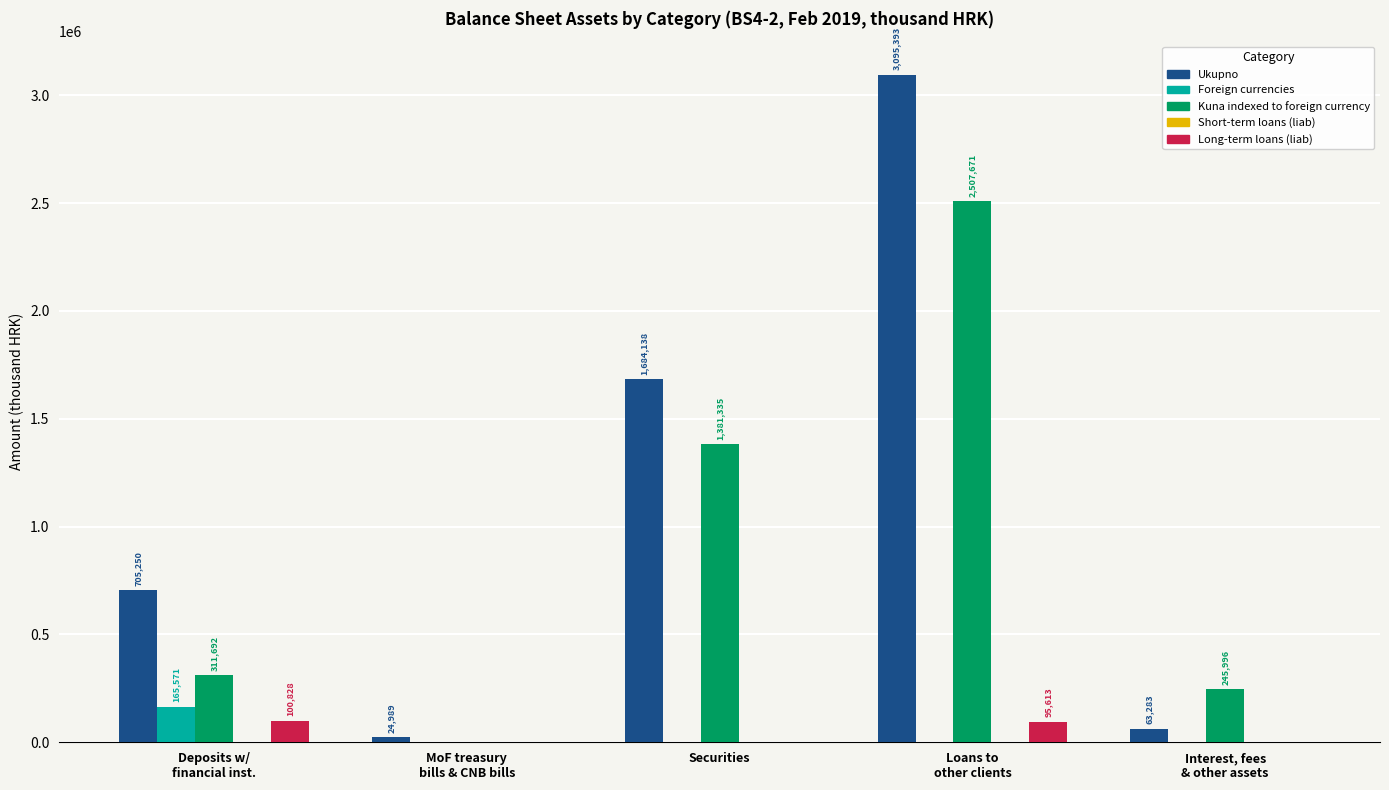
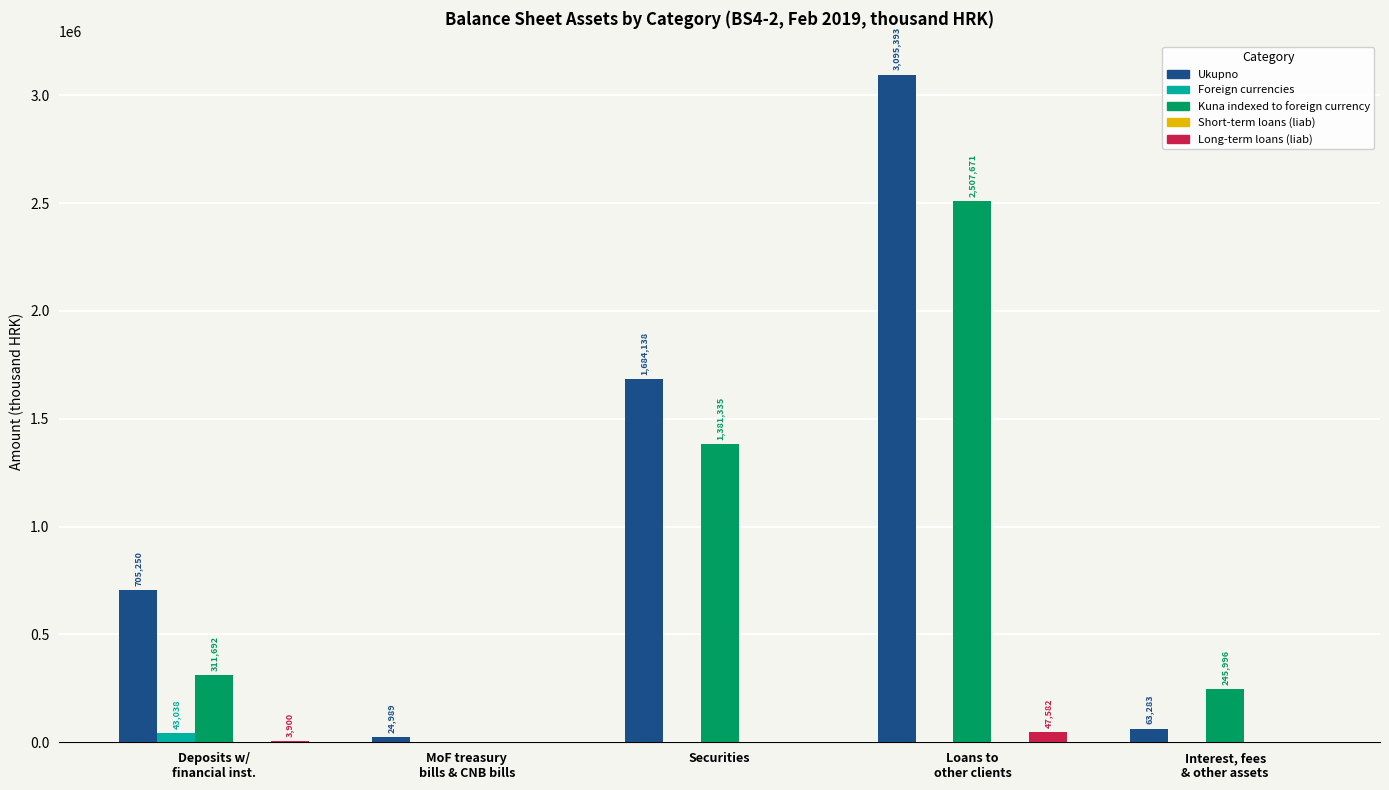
  {
    "Ukupno": {
      "Deposits w/ financial inst.": "705,250",
      "MoF treasury bills & CNB bills": "24,989",
      "Securities": "1,684,138",
      "Loans to other clients": "3,095,393",
      "Interest, fees & other assets": "63,283"
    },
    "Foreign currencies": {
-     "Deposits w/ financial inst.": "165,571"
+     "Deposits w/ financial inst.": "43,038"
    },
    "Kuna indexed to foreign currency": {
      "Deposits w/ financial inst.": "311,692",
      "Securities": "1,381,335",
      "Loans to other clients": "2,507,671",
      "Interest, fees & other assets": "245,996"
    },
    "Short-term loans (liab)": {
      "Deposits w/ financial inst.": "0",
      "MoF treasury bills & CNB bills": "0",
      "Securities": "0",
      "Loans to other clients": "0",
      "Interest, fees & other assets": "0"
    },
    "Long-term loans (liab)": {
-     "Deposits w/ financial inst.": "100,828",
-     "Loans to other clients": "95,613"
+     "Deposits w/ financial inst.": "3,900",
+     "Loans to other clients": "47,582"
    }
  }
